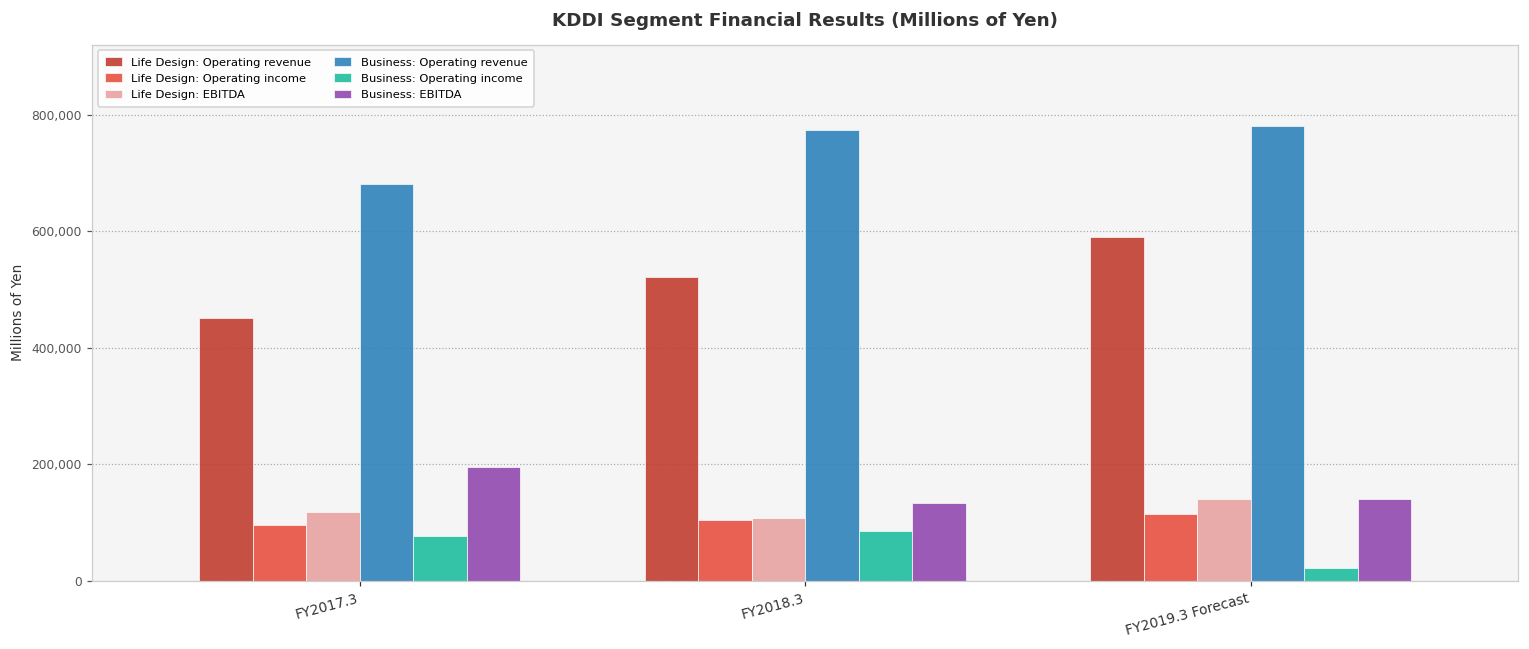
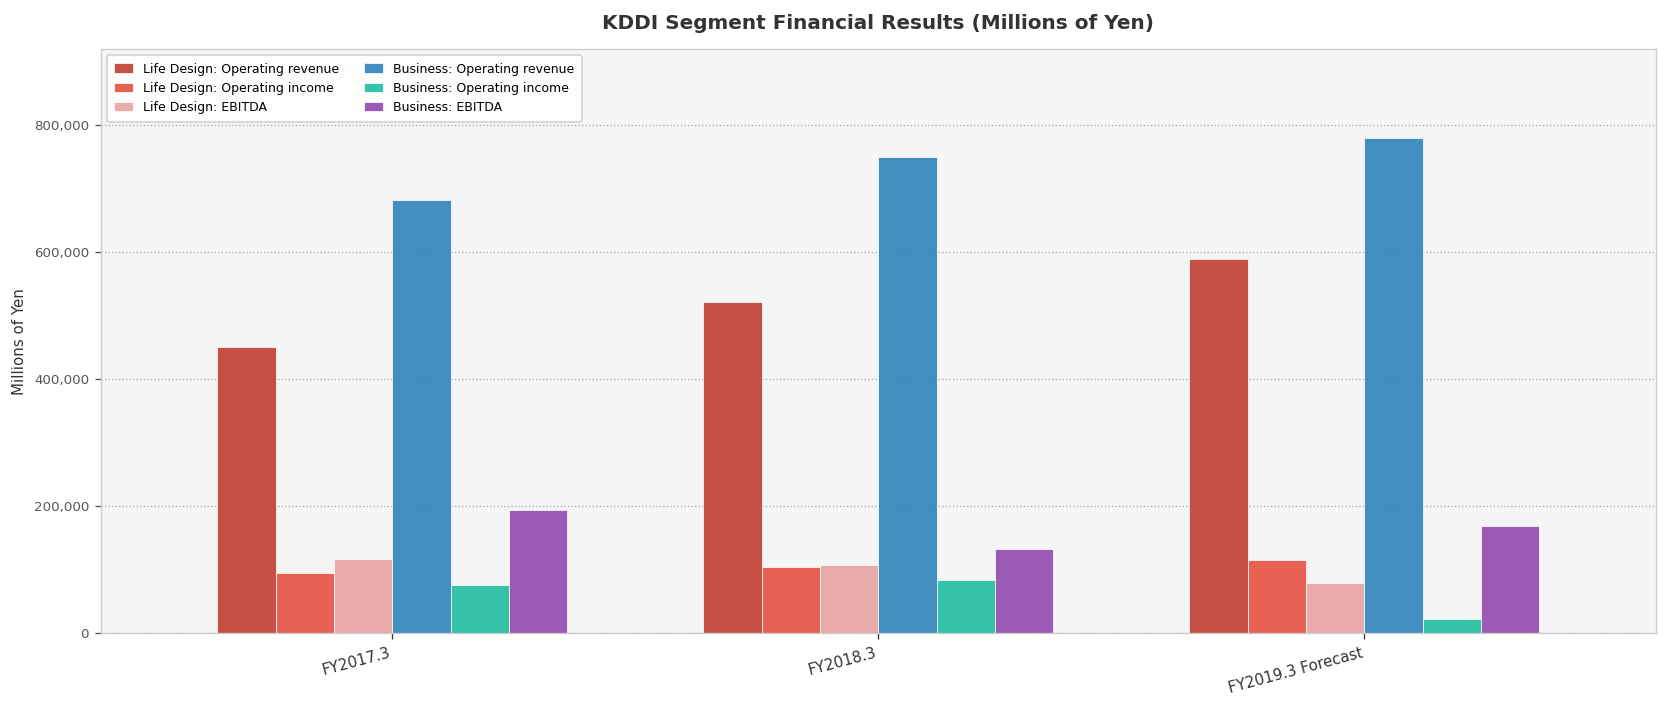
  {
    "Life Design: EBITDA": {
      "FY2017.3": "120,000",
      "FY2018.3": "110,000",
-     "FY2019.3 Forecast": "140,000"
+     "FY2019.3 Forecast": "80,000"
    },
    "Business: Operating revenue": {
      "FY2017.3": "680,000",
-     "FY2018.3": "770,000",
+     "FY2018.3": "750,000",
      "FY2019.3 Forecast": "780,000"
    },
    "Business: Operating income": {
      "FY2017.3": "80,000",
      "FY2018.3": "80,000",
      "FY2019.3 Forecast": "20,000"
    },
    "Business: EBITDA": {
      "FY2017.3": "190,000",
      "FY2018.3": "130,000",
-     "FY2019.3 Forecast": "140,000"
+     "FY2019.3 Forecast": "170,000"
    }
  }
